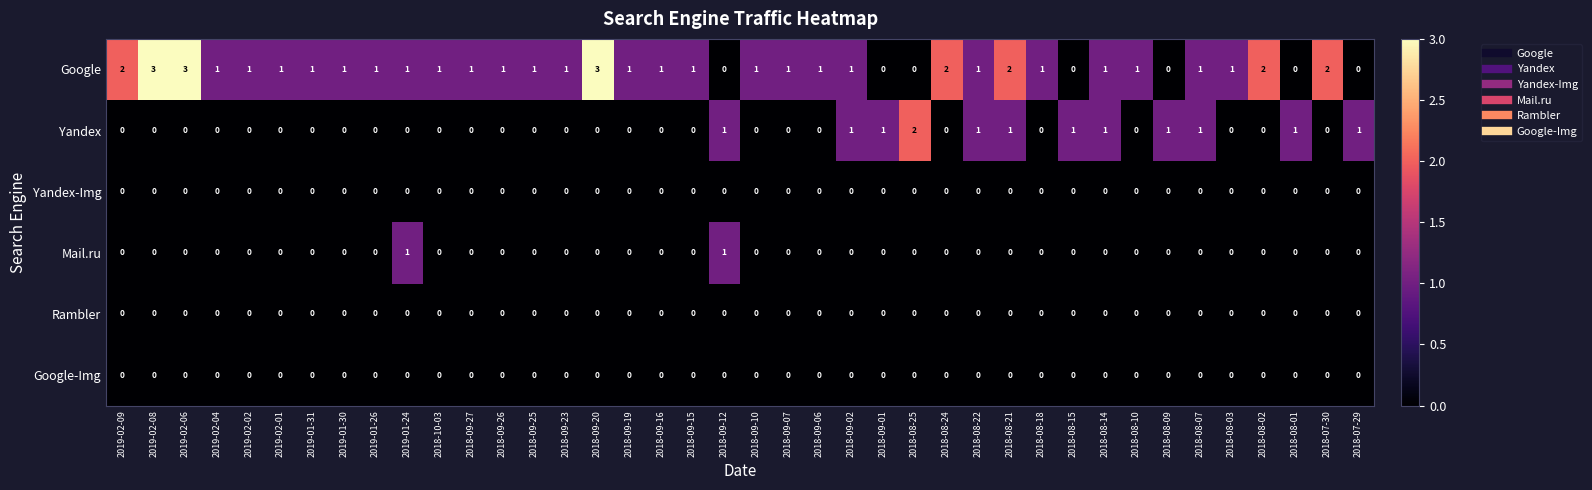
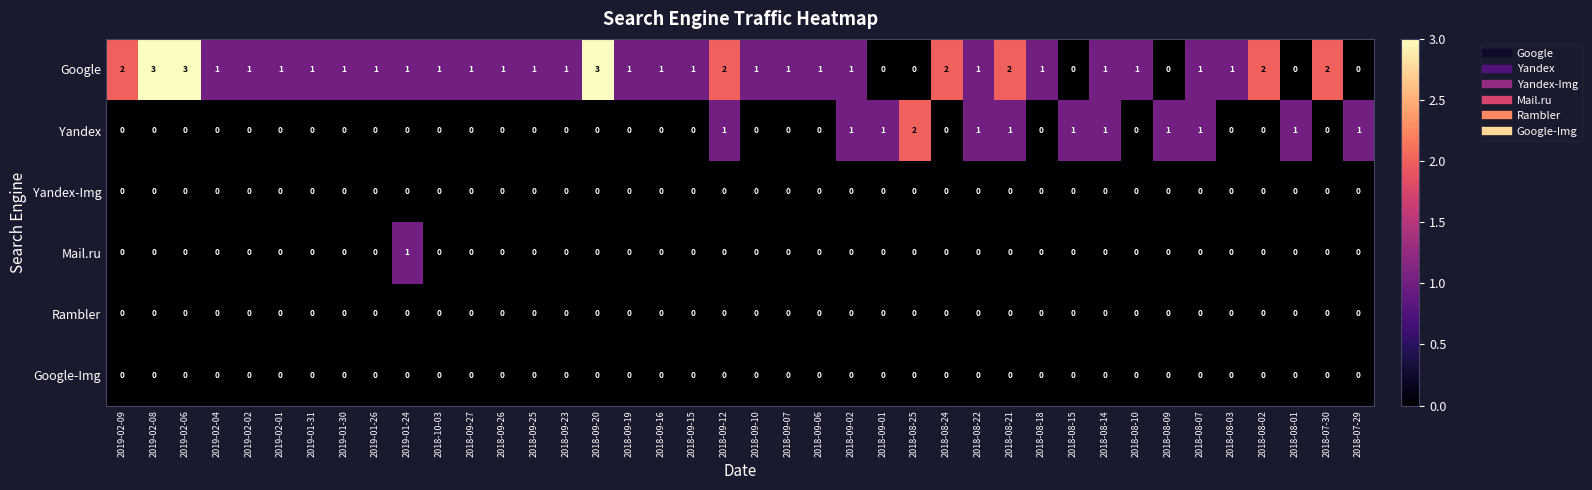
  {
    "Google": {
      "2019-02-09": 2,
      "2019-02-08": 3,
      "2019-02-06": 3,
      "2019-02-04": 1,
      "2019-02-02": 1,
      "2019-02-01": 1,
      "2019-01-31": 1,
      "2019-01-30": 1,
      "2019-01-26": 1,
      "2019-01-24": 1,
      "2018-10-03": 1,
      "2018-09-27": 1,
      "2018-09-26": 1,
      "2018-09-25": 1,
      "2018-09-23": 1,
      "2018-09-20": 3,
      "2018-09-19": 1,
      "2018-09-16": 1,
      "2018-09-15": 1,
-     "2018-09-12": 0,
+     "2018-09-12": 2,
      "2018-09-10": 1,
      "2018-09-07": 1,
      "2018-09-06": 1,
      "2018-09-02": 1,
      "2018-09-01": 0,
      "2018-08-25": 0,
      "2018-08-24": 2,
      "2018-08-22": 1,
      "2018-08-21": 2,
      "2018-08-18": 1,
      "2018-08-15": 0,
      "2018-08-14": 1,
      "2018-08-10": 1,
      "2018-08-09": 0,
      "2018-08-07": 1,
      "2018-08-03": 1,
      "2018-08-02": 2,
      "2018-08-01": 0,
      "2018-07-30": 2,
      "2018-07-29": 0
    },
    "Mail.ru": {
      "2019-02-09": 0,
      "2019-02-08": 0,
      "2019-02-06": 0,
      "2019-02-04": 0,
      "2019-02-02": 0,
      "2019-02-01": 0,
      "2019-01-31": 0,
      "2019-01-30": 0,
      "2019-01-26": 0,
      "2019-01-24": 1,
      "2018-10-03": 0,
      "2018-09-27": 0,
      "2018-09-26": 0,
      "2018-09-25": 0,
      "2018-09-23": 0,
      "2018-09-20": 0,
      "2018-09-19": 0,
      "2018-09-16": 0,
      "2018-09-15": 0,
-     "2018-09-12": 1,
+     "2018-09-12": 0,
      "2018-09-10": 0,
      "2018-09-07": 0,
      "2018-09-06": 0,
      "2018-09-02": 0,
      "2018-09-01": 0,
      "2018-08-25": 0,
      "2018-08-24": 0,
      "2018-08-22": 0,
      "2018-08-21": 0,
      "2018-08-18": 0,
      "2018-08-15": 0,
      "2018-08-14": 0,
      "2018-08-10": 0,
      "2018-08-09": 0,
      "2018-08-07": 0,
      "2018-08-03": 0,
      "2018-08-02": 0,
      "2018-08-01": 0,
      "2018-07-30": 0,
      "2018-07-29": 0
    }
  }
